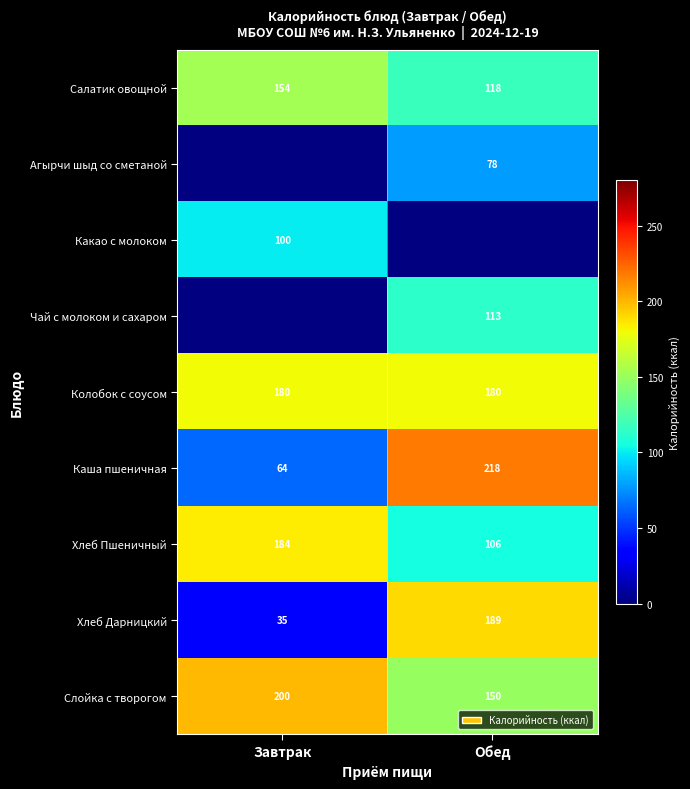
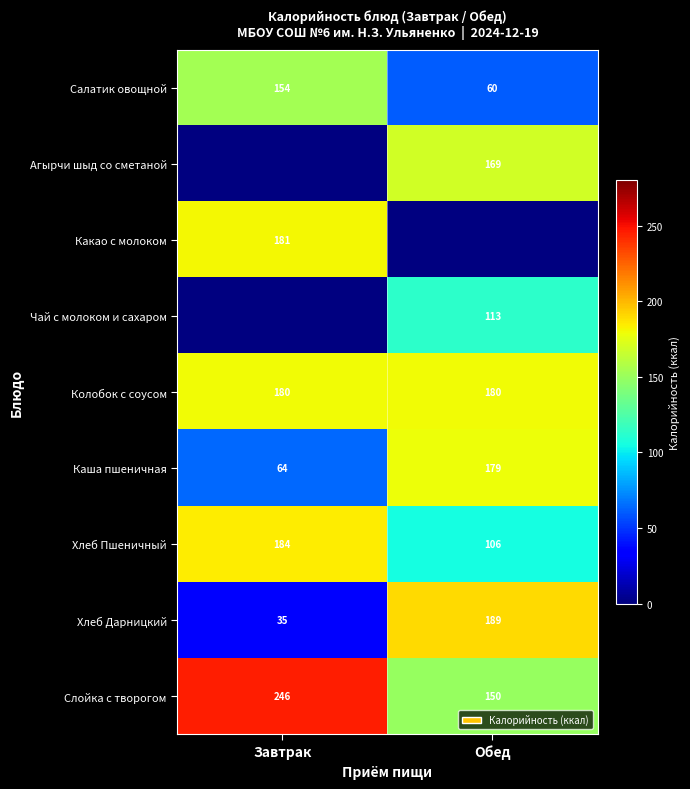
  {
    "Салатик овощной": {
      "Завтрак": 154,
-     "Обед": 118
+     "Обед": 60
    },
    "Агырчи шыд со сметаной": {
-     "Обед": 78
+     "Обед": 169
    },
    "Какао с молоком": {
-     "Завтрак": 100
+     "Завтрак": 181
    },
    "Чай с молоком и сахаром": {
      "Обед": 113
    },
    "Колобок с соусом": {
      "Завтрак": 180,
      "Обед": 180
    },
    "Каша пшеничная": {
      "Завтрак": 64,
-     "Обед": 218
+     "Обед": 179
    },
    "Хлеб Пшеничный": {
      "Завтрак": 184,
      "Обед": 106
    },
    "Хлеб Дарницкий": {
      "Завтрак": 35,
      "Обед": 189
    },
    "Слойка с творогом": {
-     "Завтрак": 200,
+     "Завтрак": 246,
      "Обед": 150
    }
  }
